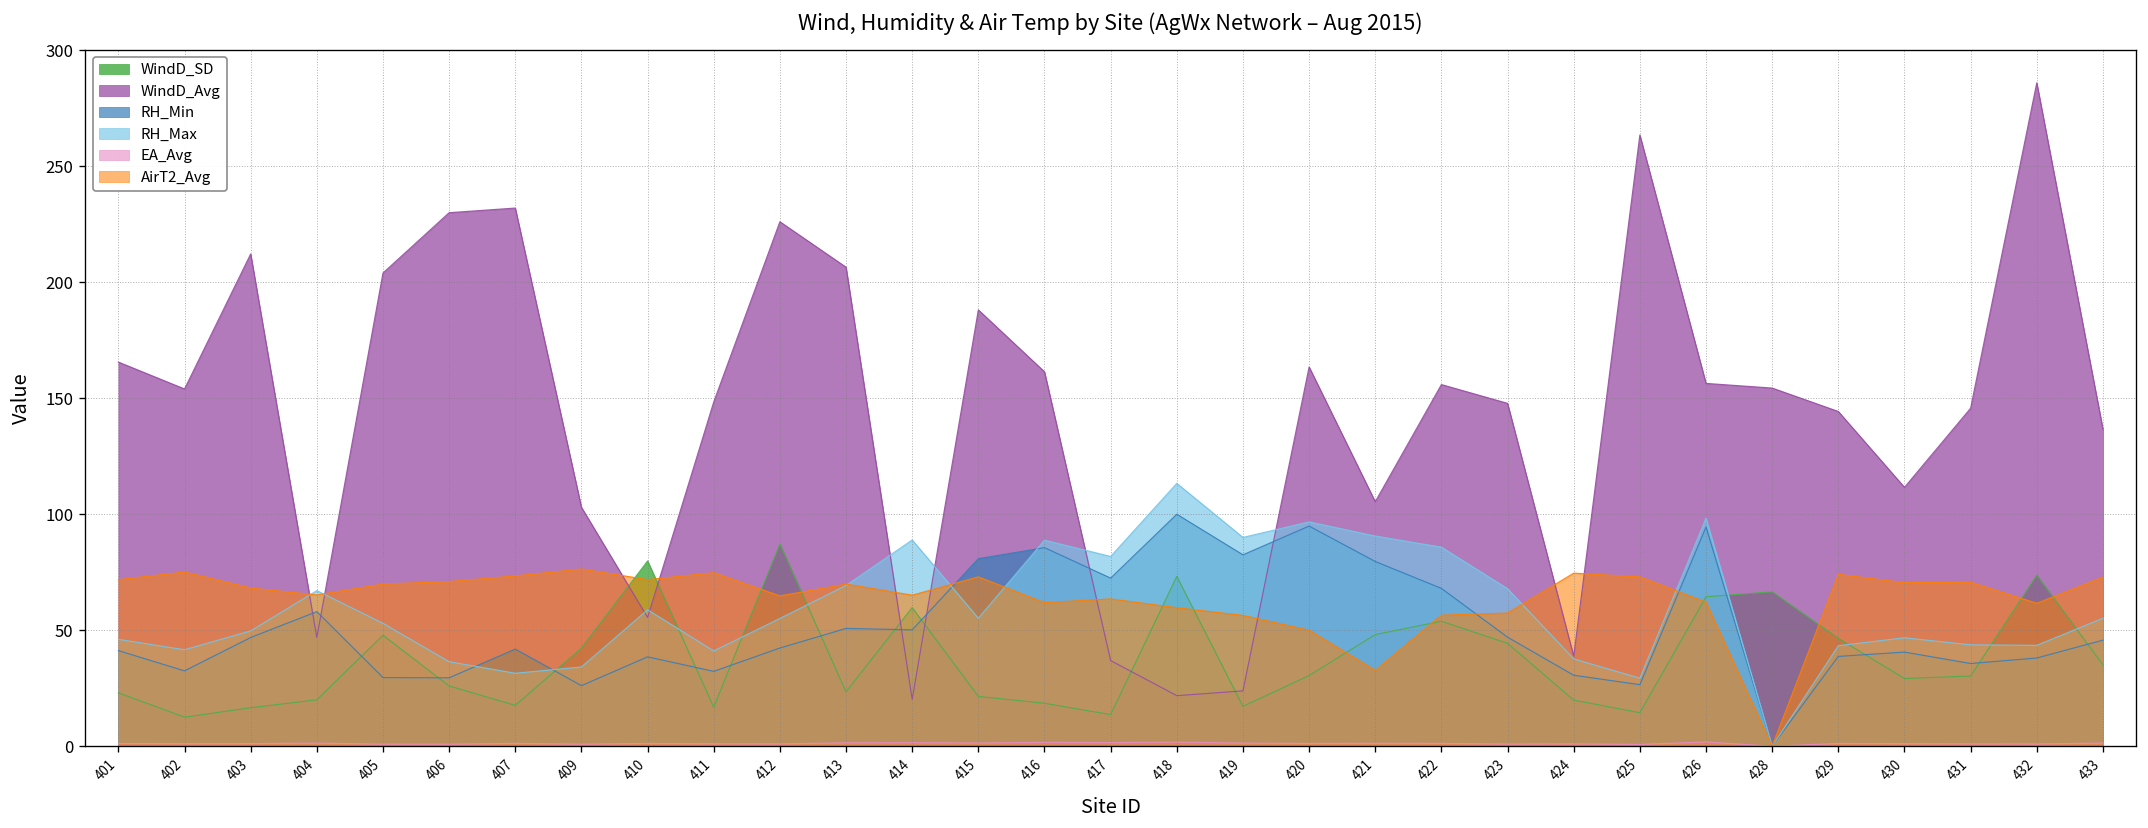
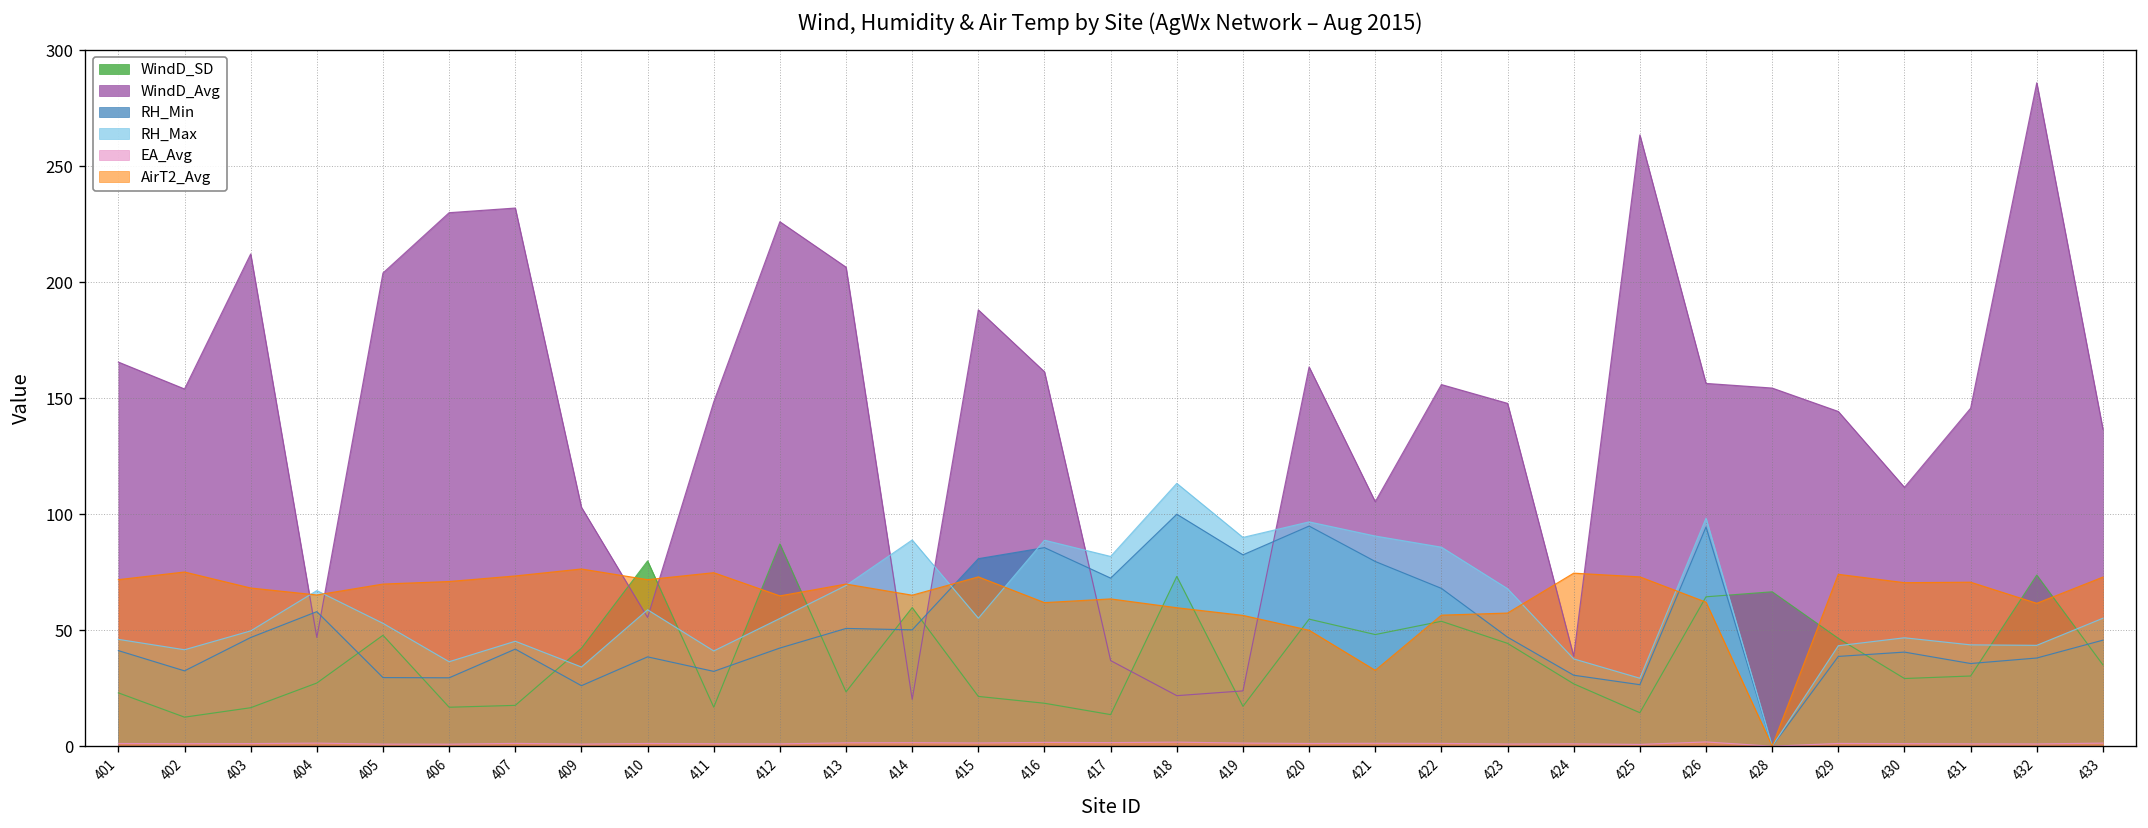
  {
    "WindD_SD": {
      "401": 23,
      "402": 13,
      "403": 17,
-     "404": 20,
+     "404": 27,
      "405": 48,
-     "406": 26,
+     "406": 17,
      "407": 18,
      "409": 42,
      "410": 80,
      "411": 17,
      "412": 87,
      "413": 23,
      "414": 60,
      "415": 21,
      "416": 19,
      "417": 14,
      "418": 73,
      "419": 17,
-     "420": 30,
+     "420": 55,
      "421": 48,
      "422": 54,
      "423": 44,
-     "424": 20,
+     "424": 27,
      "425": 14,
      "426": 64,
      "428": 67,
      "429": 46,
      "430": 29,
      "431": 30,
      "432": 74,
      "433": 35
    },
    "WindD_Avg": {
      "401": 166,
      "402": 154,
      "403": 212,
      "404": 47,
      "405": 204,
      "406": 230,
      "407": 232,
      "409": 103,
      "410": 56,
      "411": 148,
      "412": 226,
      "413": 207,
      "414": 20,
      "415": 188,
      "416": 161,
      "417": 37,
      "418": 22,
      "419": 24,
      "420": 164,
      "421": 105,
      "422": 156,
      "423": 148,
      "425": 264,
      "426": 156,
      "428": 154,
      "429": 144,
      "430": 112,
      "431": 146,
      "432": 286,
      "433": 137
    },
    "RH_Min": {
      "401": 41,
      "402": 32,
      "403": 47,
      "404": 58,
      "405": 30,
      "406": 29,
      "407": 42,
      "409": 26,
      "410": 39,
      "411": 32,
      "412": 42,
      "413": 51,
      "414": 50,
      "415": 81,
      "416": 86,
      "417": 72,
      "418": 100,
      "419": 83,
      "420": 95,
      "421": 80,
      "422": 68,
      "423": 47,
      "424": 31,
      "425": 27,
      "426": 95,
      "429": 39,
      "430": 41,
      "431": 36,
      "432": 38,
      "433": 46
    },
    "RH_Max": {
      "401": 46,
      "402": 42,
      "403": 50,
      "404": 67,
      "405": 53,
      "406": 36,
-     "407": 31,
+     "407": 45,
      "409": 34,
      "410": 59,
      "411": 41,
      "412": 55,
      "414": 89,
      "415": 55,
      "416": 89,
      "417": 82,
      "418": 113,
      "419": 90,
      "420": 97,
      "421": 91,
      "422": 86,
      "423": 68,
      "425": 29,
      "426": 98,
      "429": 43,
      "430": 47,
      "431": 44,
      "432": 43,
      "433": 55
    },
    "EA_Avg": {
      "401": 1,
      "402": 1,
      "403": 1,
      "404": 1,
      "405": 1,
      "406": 1,
      "407": 1,
      "409": 1,
      "410": 1,
      "411": 1,
      "412": 1,
      "413": 1,
      "414": 2,
      "415": 1,
      "416": 2,
      "417": 2,
      "418": 2,
      "419": 1,
      "420": 1,
      "421": 1,
      "422": 1,
      "423": 1,
      "424": 1,
      "425": 1,
      "426": 2,
      "429": 1,
      "430": 1,
      "431": 1,
      "432": 1,
      "433": 1
    },
    "AirT2_Avg": {
      "401": 72,
      "402": 75,
      "403": 68,
      "404": 65,
      "405": 70,
      "406": 71,
      "407": 73,
      "409": 76,
      "410": 72,
      "411": 75,
      "412": 65,
      "414": 65,
      "415": 73,
      "416": 62,
      "417": 64,
      "418": 60,
      "419": 56,
      "420": 50,
      "421": 33,
      "422": 57,
      "423": 57,
      "424": 75,
      "425": 73,
      "426": 62,
      "429": 74,
      "430": 71,
      "431": 71,
      "432": 62,
      "433": 73
    }
  }
